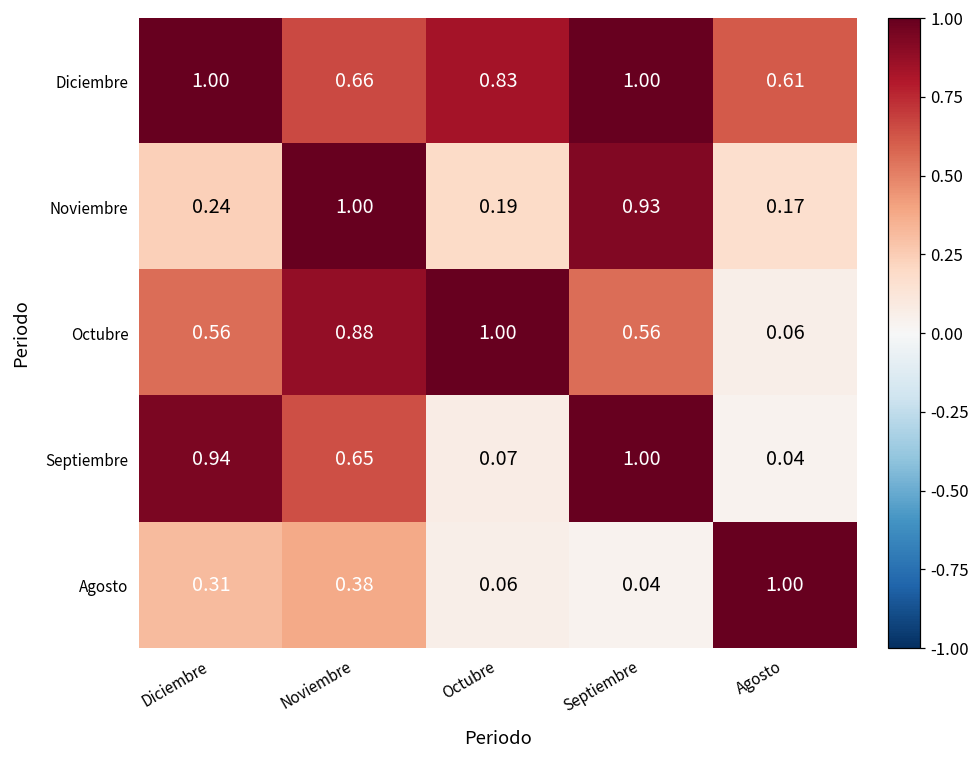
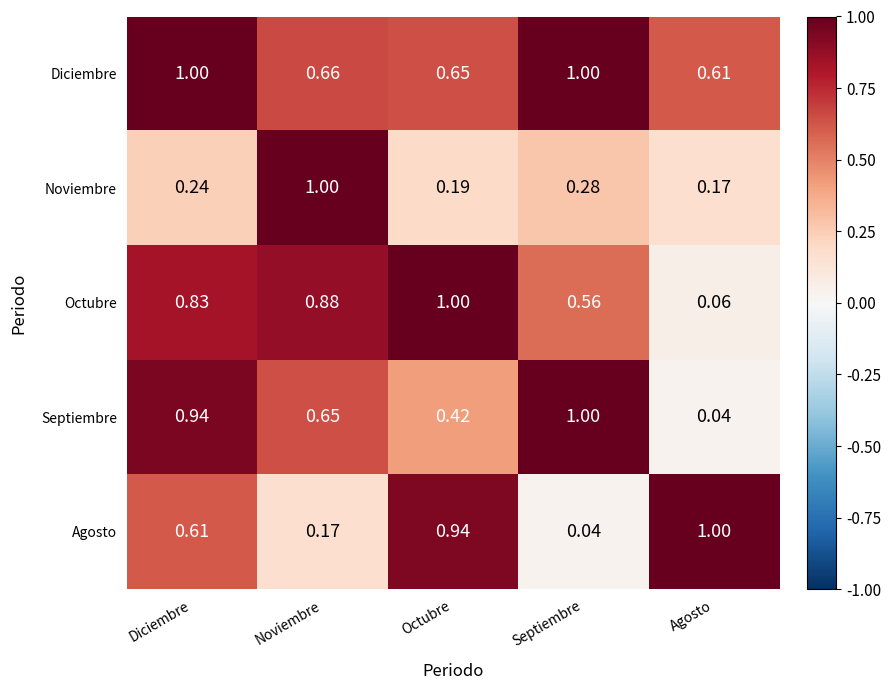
  {
    "Diciembre": {
      "Diciembre": 1.00,
      "Noviembre": 0.66,
-     "Octubre": 0.83,
+     "Octubre": 0.65,
      "Septiembre": 1.00,
      "Agosto": 0.61
    },
    "Noviembre": {
      "Diciembre": 0.24,
      "Noviembre": 1.00,
      "Octubre": 0.19,
-     "Septiembre": 0.93,
+     "Septiembre": 0.28,
      "Agosto": 0.17
    },
    "Octubre": {
-     "Diciembre": 0.56,
+     "Diciembre": 0.83,
      "Noviembre": 0.88,
      "Octubre": 1.00,
      "Septiembre": 0.56,
      "Agosto": 0.06
    },
    "Septiembre": {
      "Diciembre": 0.94,
      "Noviembre": 0.65,
-     "Octubre": 0.07,
+     "Octubre": 0.42,
      "Septiembre": 1.00,
      "Agosto": 0.04
    },
    "Agosto": {
-     "Diciembre": 0.31,
-     "Noviembre": 0.38,
-     "Octubre": 0.06,
+     "Diciembre": 0.61,
+     "Noviembre": 0.17,
+     "Octubre": 0.94,
      "Septiembre": 0.04,
      "Agosto": 1.00
    }
  }
